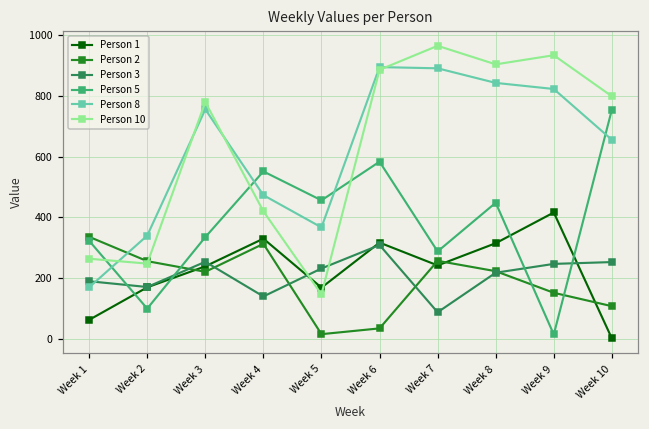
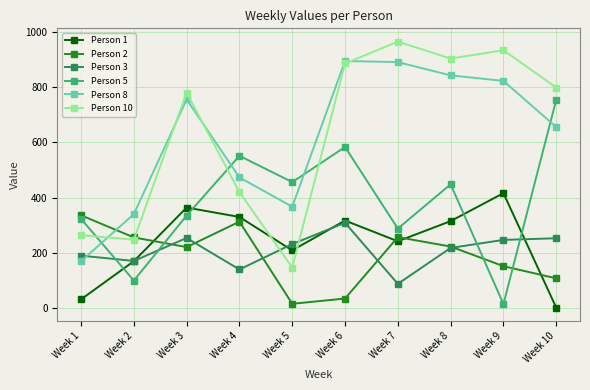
  {
    "Person 1": {
-     "Week 1": 60,
-     "Week 3": 240,
+     "Week 1": 30,
+     "Week 3": 360,
      "Week 4": 330,
-     "Week 5": 170,
+     "Week 5": 210,
      "Week 7": 240,
      "Week 8": 320,
      "Week 9": 420,
      "Week 10": 0
    }
  }
